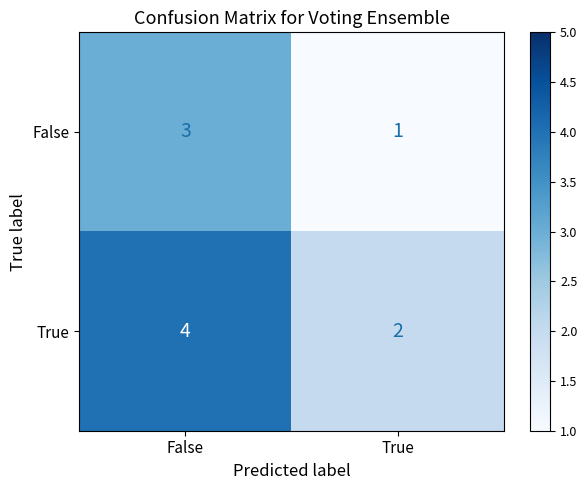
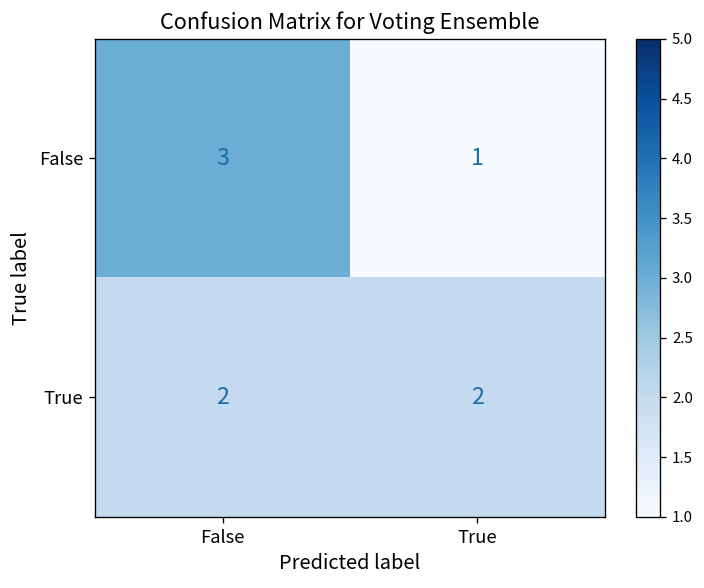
  {
    "False": {
      "False": 3,
      "True": 1
    },
    "True": {
-     "False": 4,
+     "False": 2,
      "True": 2
    }
  }
